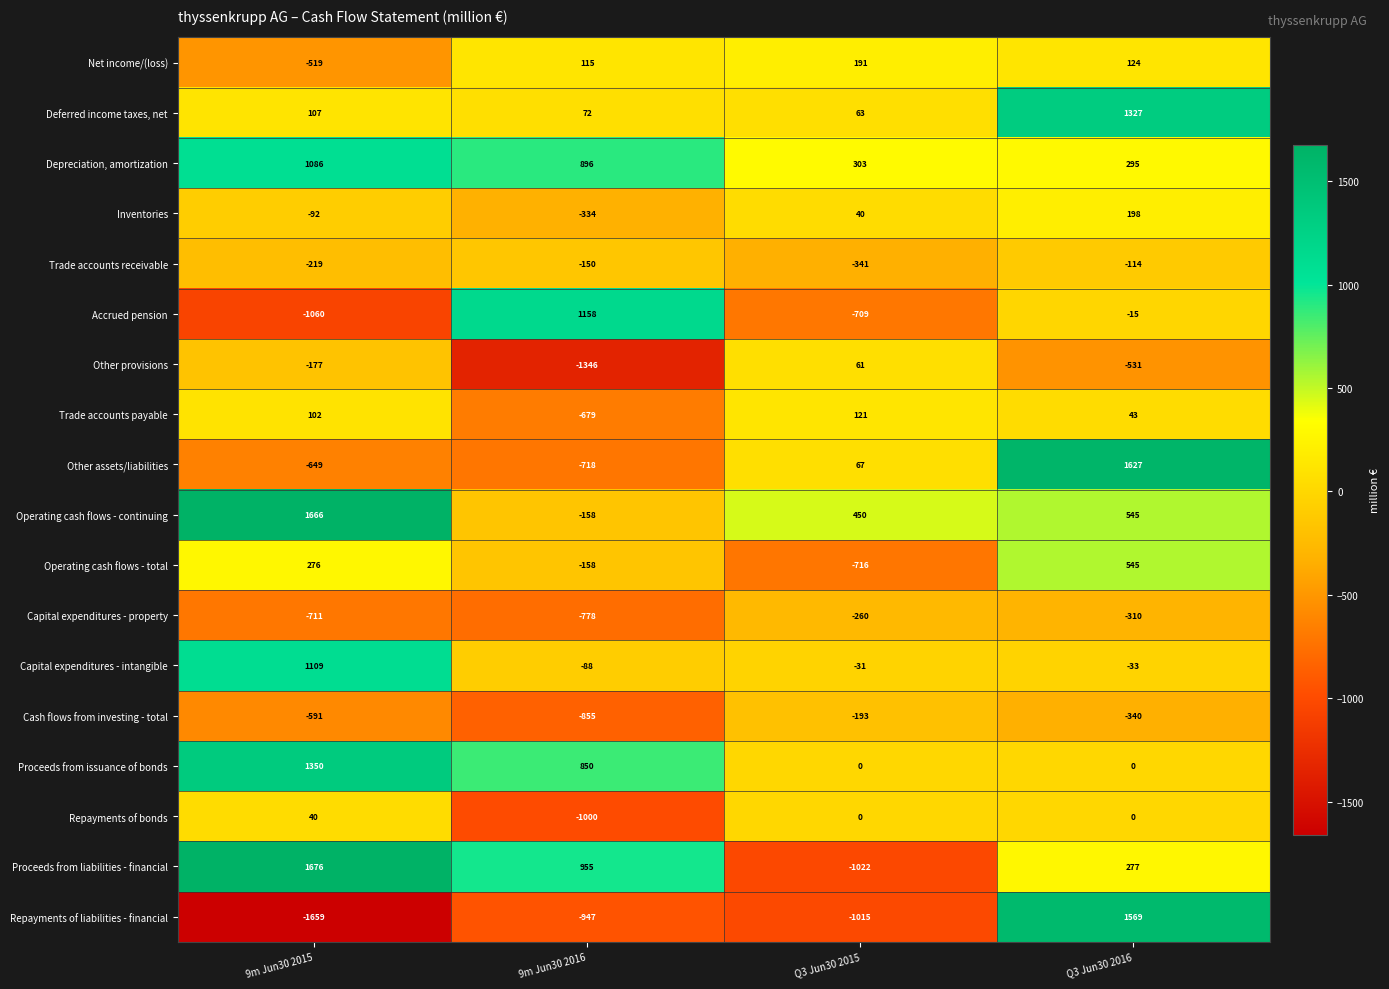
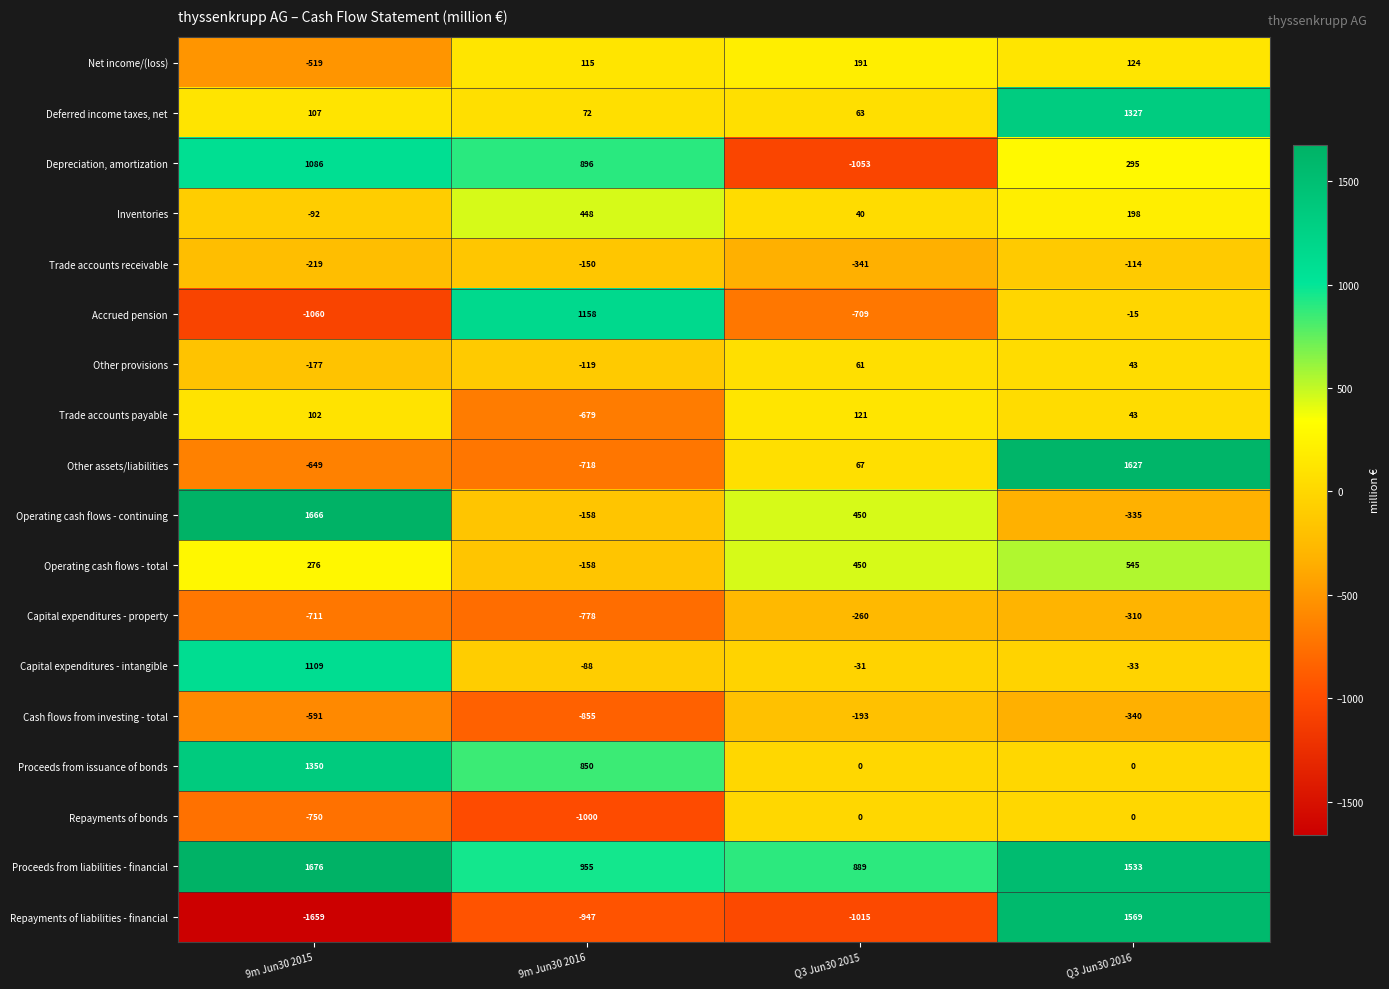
  {
    "Net income/(loss)": {
      "9m Jun30 2015": -519,
      "9m Jun30 2016": 115,
      "Q3 Jun30 2015": 191,
      "Q3 Jun30 2016": 124
    },
    "Deferred income taxes, net": {
      "9m Jun30 2015": 107,
      "9m Jun30 2016": 72,
      "Q3 Jun30 2015": 63,
      "Q3 Jun30 2016": 1327
    },
    "Depreciation, amortization": {
      "9m Jun30 2015": 1086,
      "9m Jun30 2016": 896,
-     "Q3 Jun30 2015": 303,
+     "Q3 Jun30 2015": -1053,
      "Q3 Jun30 2016": 295
    },
    "Inventories": {
      "9m Jun30 2015": -92,
-     "9m Jun30 2016": -334,
+     "9m Jun30 2016": 448,
      "Q3 Jun30 2015": 40,
      "Q3 Jun30 2016": 198
    },
    "Trade accounts receivable": {
      "9m Jun30 2015": -219,
      "9m Jun30 2016": -150,
      "Q3 Jun30 2015": -341,
      "Q3 Jun30 2016": -114
    },
    "Accrued pension": {
      "9m Jun30 2015": -1060,
      "9m Jun30 2016": 1158,
      "Q3 Jun30 2015": -709,
      "Q3 Jun30 2016": -15
    },
    "Other provisions": {
      "9m Jun30 2015": -177,
-     "9m Jun30 2016": -1346,
+     "9m Jun30 2016": -119,
      "Q3 Jun30 2015": 61,
-     "Q3 Jun30 2016": -531
+     "Q3 Jun30 2016": 43
    },
    "Trade accounts payable": {
      "9m Jun30 2015": 102,
      "9m Jun30 2016": -679,
      "Q3 Jun30 2015": 121,
      "Q3 Jun30 2016": 43
    },
    "Other assets/liabilities": {
      "9m Jun30 2015": -649,
      "9m Jun30 2016": -718,
      "Q3 Jun30 2015": 67,
      "Q3 Jun30 2016": 1627
    },
    "Operating cash flows - continuing": {
      "9m Jun30 2015": 1666,
      "9m Jun30 2016": -158,
      "Q3 Jun30 2015": 450,
-     "Q3 Jun30 2016": 545
+     "Q3 Jun30 2016": -335
    },
    "Operating cash flows - total": {
      "9m Jun30 2015": 276,
      "9m Jun30 2016": -158,
-     "Q3 Jun30 2015": -716,
+     "Q3 Jun30 2015": 450,
      "Q3 Jun30 2016": 545
    },
    "Capital expenditures - property": {
      "9m Jun30 2015": -711,
      "9m Jun30 2016": -778,
      "Q3 Jun30 2015": -260,
      "Q3 Jun30 2016": -310
    },
    "Capital expenditures - intangible": {
      "9m Jun30 2015": 1109,
      "9m Jun30 2016": -88,
      "Q3 Jun30 2015": -31,
      "Q3 Jun30 2016": -33
    },
    "Cash flows from investing - total": {
      "9m Jun30 2015": -591,
      "9m Jun30 2016": -855,
      "Q3 Jun30 2015": -193,
      "Q3 Jun30 2016": -340
    },
    "Proceeds from issuance of bonds": {
      "9m Jun30 2015": 1350,
      "9m Jun30 2016": 850,
      "Q3 Jun30 2015": 0,
      "Q3 Jun30 2016": 0
    },
    "Repayments of bonds": {
-     "9m Jun30 2015": 40,
+     "9m Jun30 2015": -750,
      "9m Jun30 2016": -1000,
      "Q3 Jun30 2015": 0,
      "Q3 Jun30 2016": 0
    },
    "Proceeds from liabilities - financial": {
      "9m Jun30 2015": 1676,
      "9m Jun30 2016": 955,
-     "Q3 Jun30 2015": -1022,
-     "Q3 Jun30 2016": 277
+     "Q3 Jun30 2015": 889,
+     "Q3 Jun30 2016": 1533
    },
    "Repayments of liabilities - financial": {
      "9m Jun30 2015": -1659,
      "9m Jun30 2016": -947,
      "Q3 Jun30 2015": -1015,
      "Q3 Jun30 2016": 1569
    }
  }
